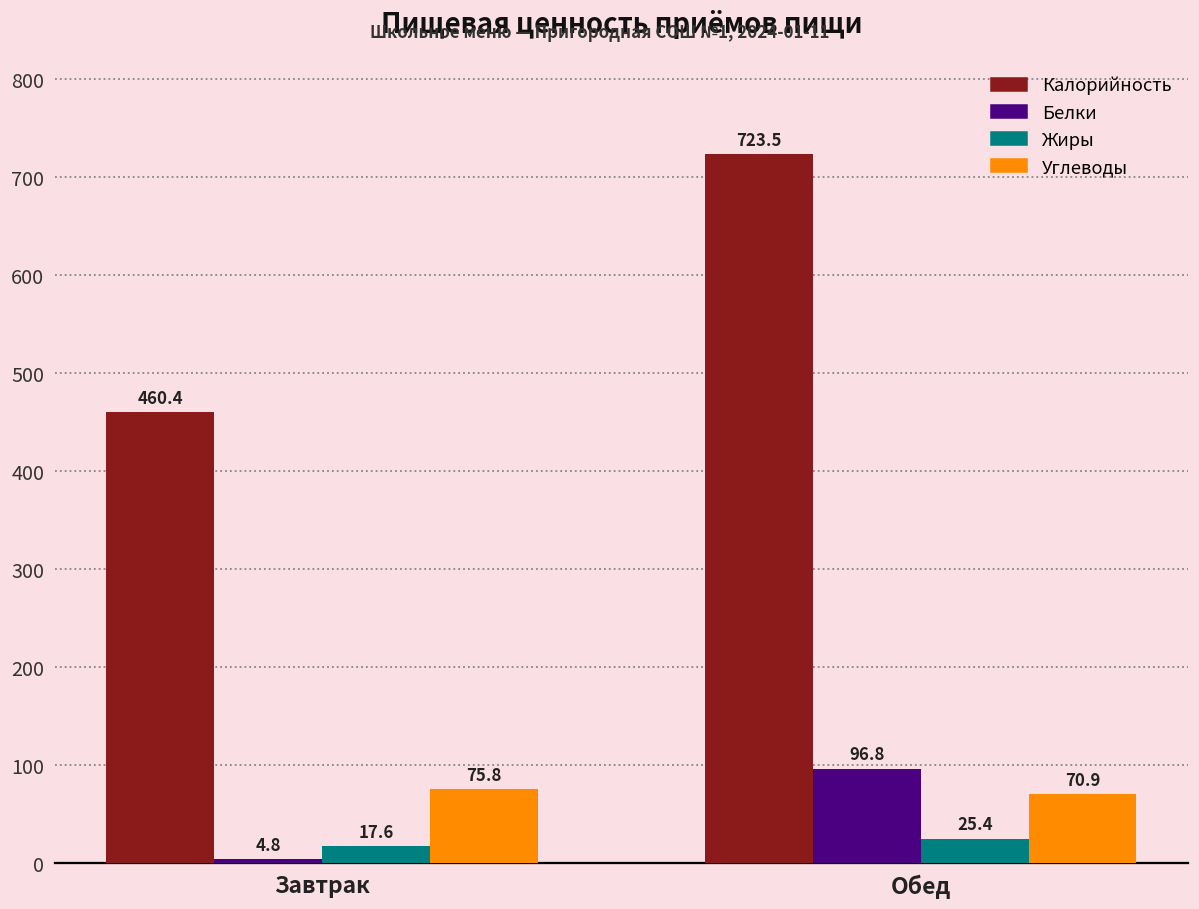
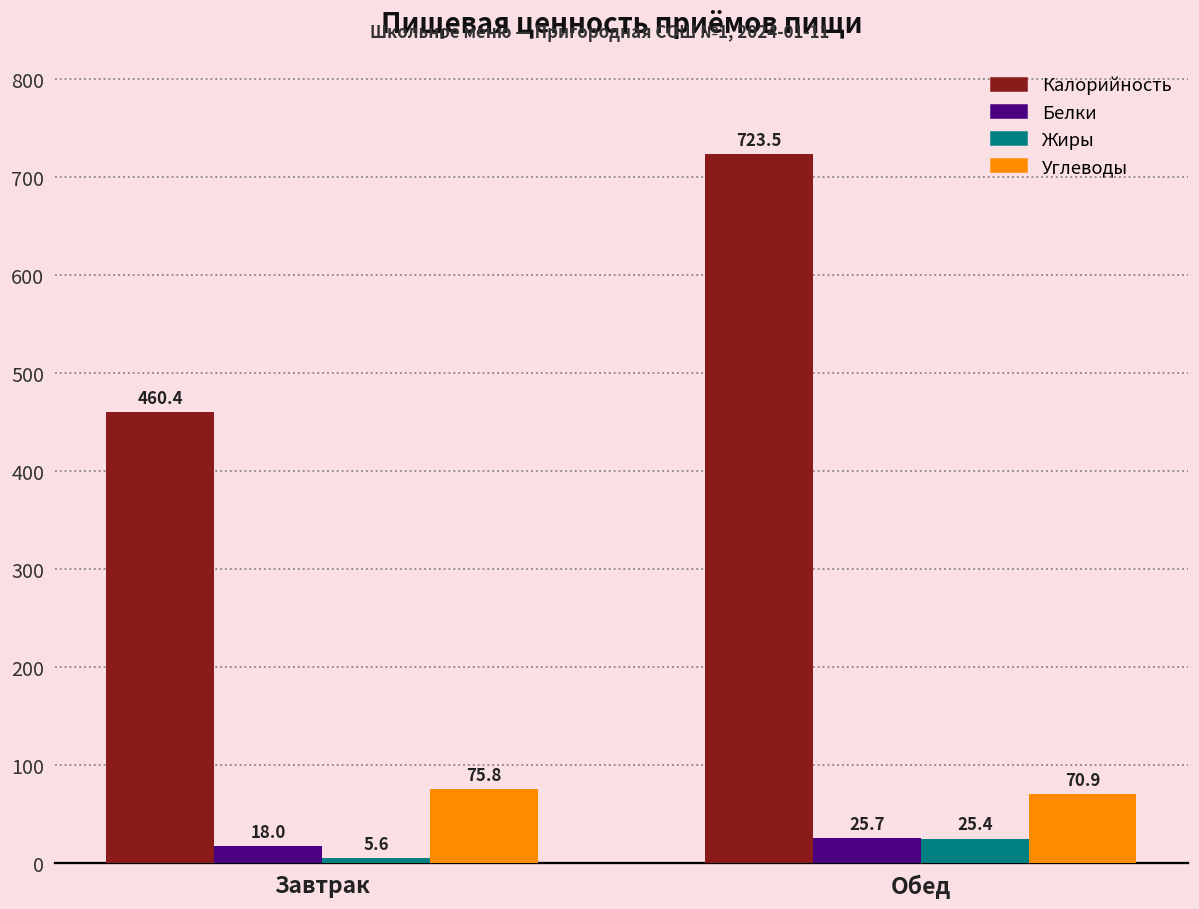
  {
    "Калорийность": {
      "Завтрак": 460.4,
      "Обед": 723.5
    },
    "Белки": {
-     "Завтрак": 4.8,
-     "Обед": 96.8
+     "Завтрак": 18.0,
+     "Обед": 25.7
    },
    "Жиры": {
-     "Завтрак": 17.6,
+     "Завтрак": 5.6,
      "Обед": 25.4
    },
    "Углеводы": {
      "Завтрак": 75.8,
      "Обед": 70.9
    }
  }
